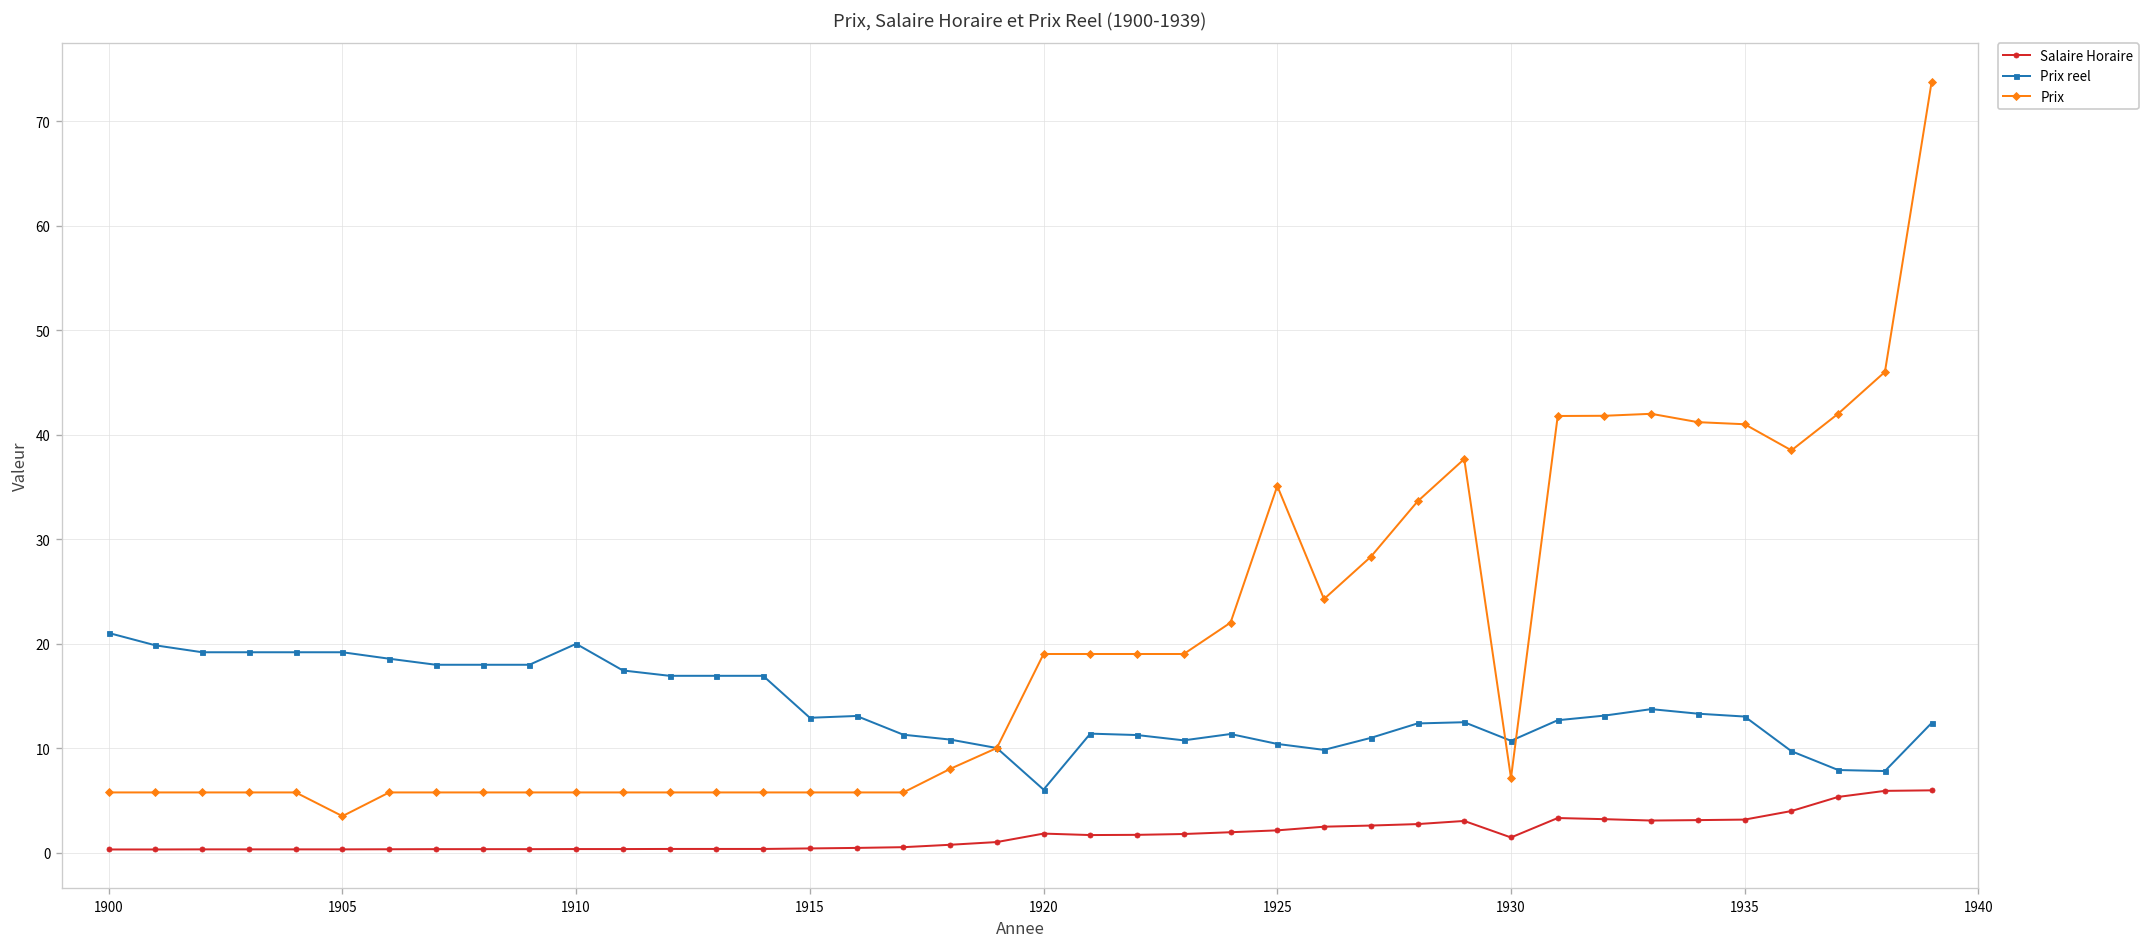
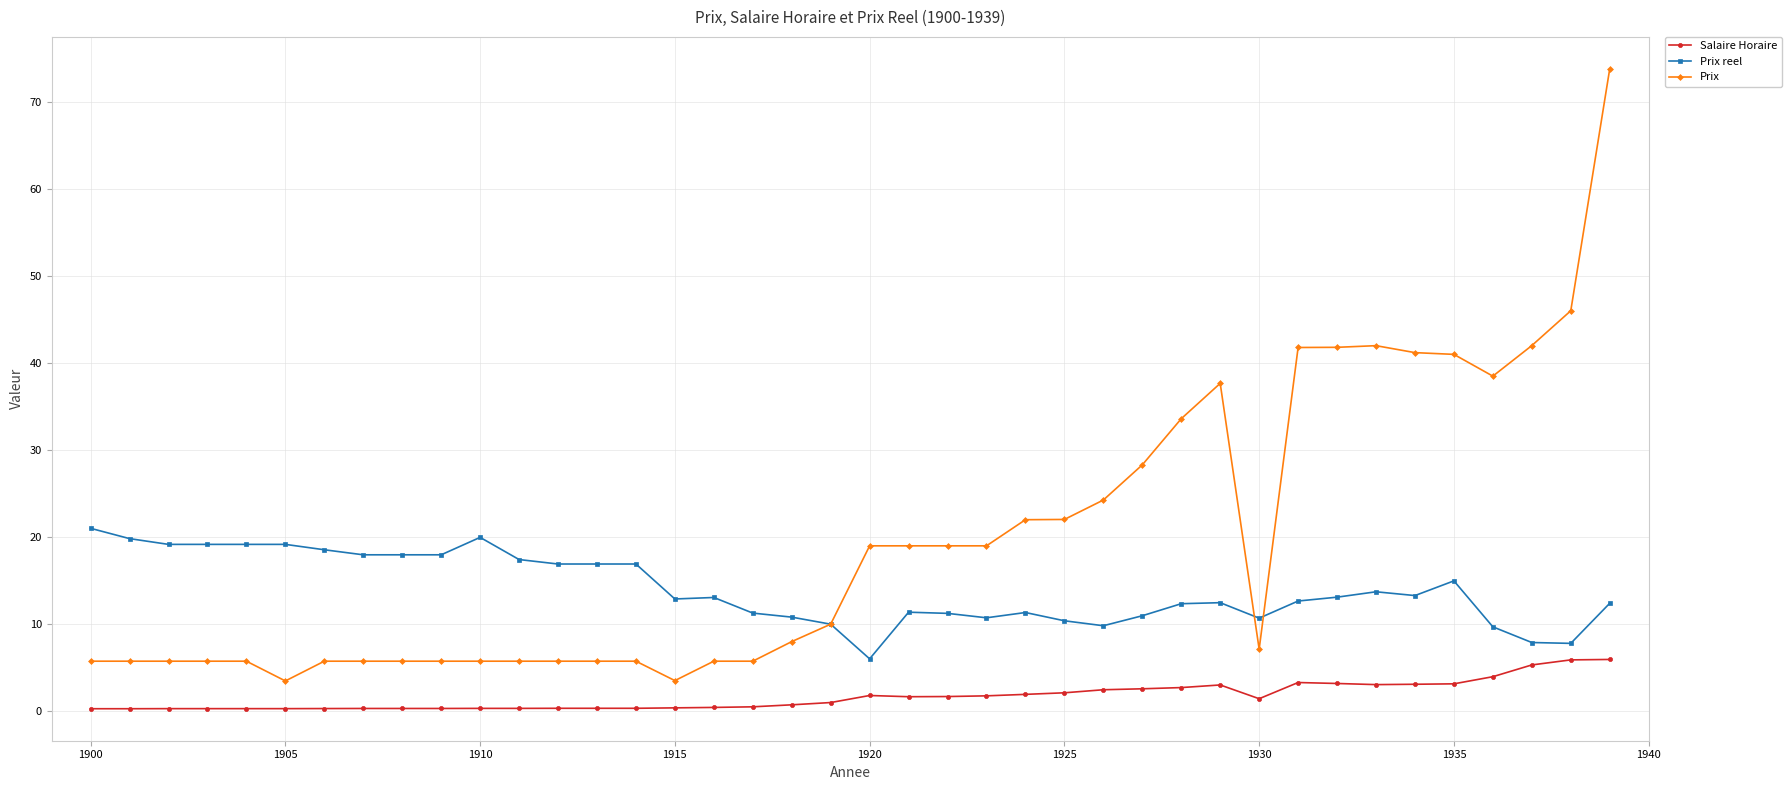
  {
    "Salaire Horaire": {
      "1900": 0,
      "1905": 0,
      "1910": 0,
      "1915": 0,
      "1920": 2,
      "1925": 2,
      "1930": 1,
      "1935": 3
    },
    "Prix reel": {
      "1900": 21,
      "1905": 19,
      "1910": 20,
      "1915": 13,
      "1920": 6,
      "1925": 10,
      "1930": 11,
-     "1935": 13
+     "1935": 15
    },
    "Prix": {
      "1900": 6,
      "1905": 3,
      "1910": 6,
-     "1915": 6,
+     "1915": 4,
      "1920": 19,
-     "1925": 35,
+     "1925": 22,
      "1930": 7,
      "1935": 41
    }
  }
